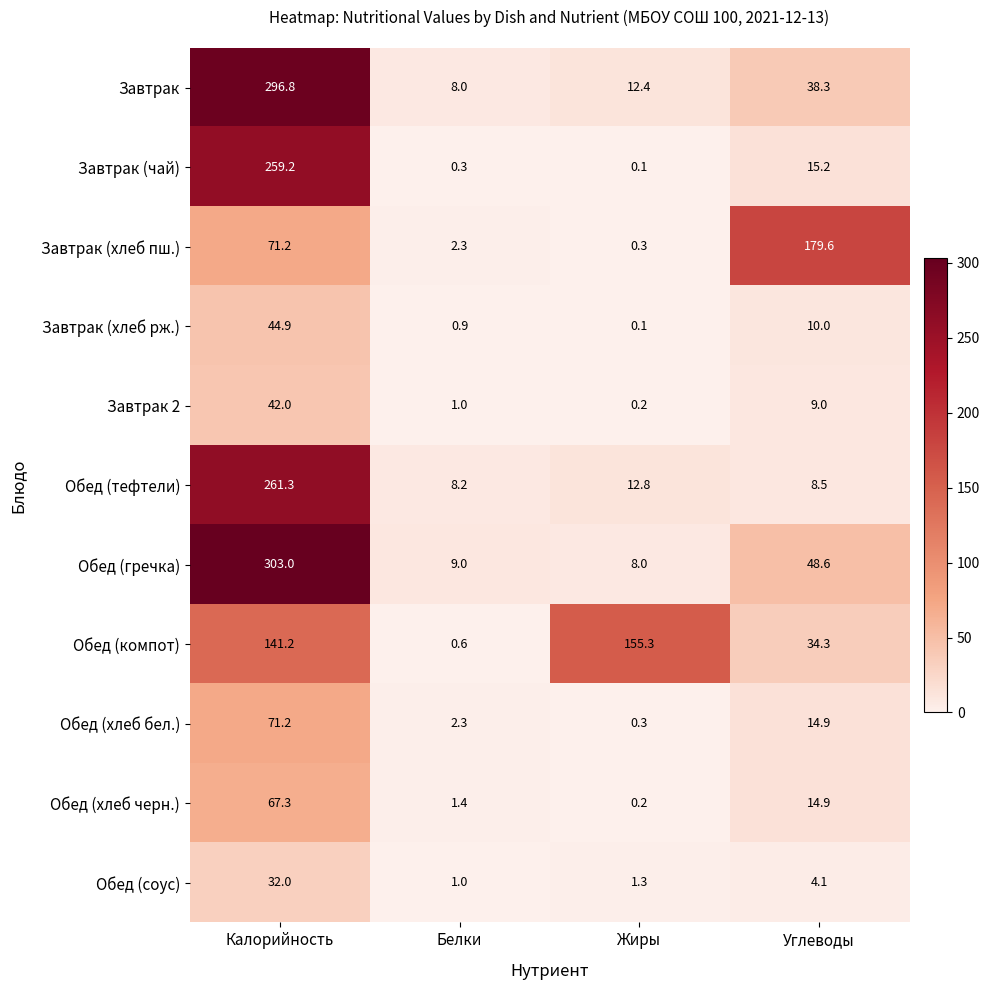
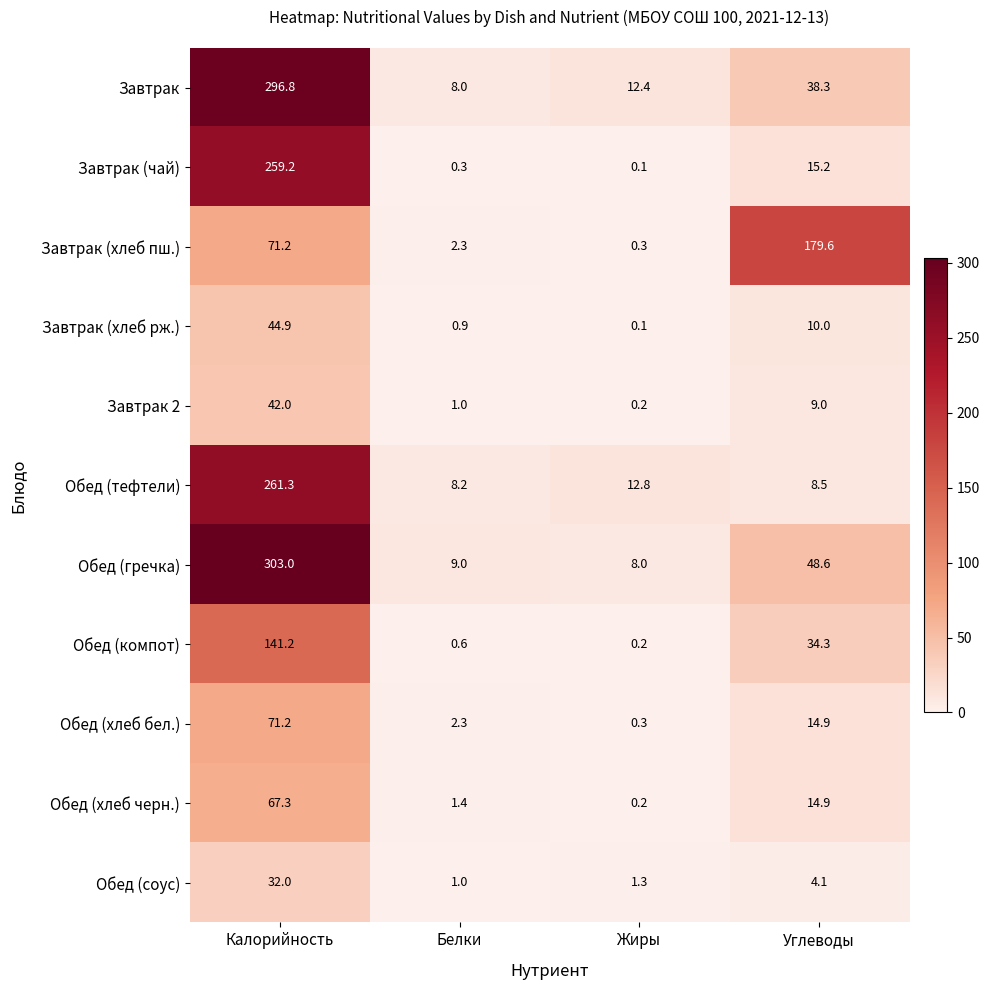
  {
    "Завтрак": {
      "Калорийность": 296.8,
      "Белки": 8.0,
      "Жиры": 12.4,
      "Углеводы": 38.3
    },
    "Завтрак (чай)": {
      "Калорийность": 259.2,
      "Белки": 0.3,
      "Жиры": 0.1,
      "Углеводы": 15.2
    },
    "Завтрак (хлеб пш.)": {
      "Калорийность": 71.2,
      "Белки": 2.3,
      "Жиры": 0.3,
      "Углеводы": 179.6
    },
    "Завтрак (хлеб рж.)": {
      "Калорийность": 44.9,
      "Белки": 0.9,
      "Жиры": 0.1,
      "Углеводы": 10.0
    },
    "Завтрак 2": {
      "Калорийность": 42.0,
      "Белки": 1.0,
      "Жиры": 0.2,
      "Углеводы": 9.0
    },
    "Обед (тефтели)": {
      "Калорийность": 261.3,
      "Белки": 8.2,
      "Жиры": 12.8,
      "Углеводы": 8.5
    },
    "Обед (гречка)": {
      "Калорийность": 303.0,
      "Белки": 9.0,
      "Жиры": 8.0,
      "Углеводы": 48.6
    },
    "Обед (компот)": {
      "Калорийность": 141.2,
      "Белки": 0.6,
-     "Жиры": 155.3,
+     "Жиры": 0.2,
      "Углеводы": 34.3
    },
    "Обед (хлеб бел.)": {
      "Калорийность": 71.2,
      "Белки": 2.3,
      "Жиры": 0.3,
      "Углеводы": 14.9
    },
    "Обед (хлеб черн.)": {
      "Калорийность": 67.3,
      "Белки": 1.4,
      "Жиры": 0.2,
      "Углеводы": 14.9
    },
    "Обед (соус)": {
      "Калорийность": 32.0,
      "Белки": 1.0,
      "Жиры": 1.3,
      "Углеводы": 4.1
    }
  }
